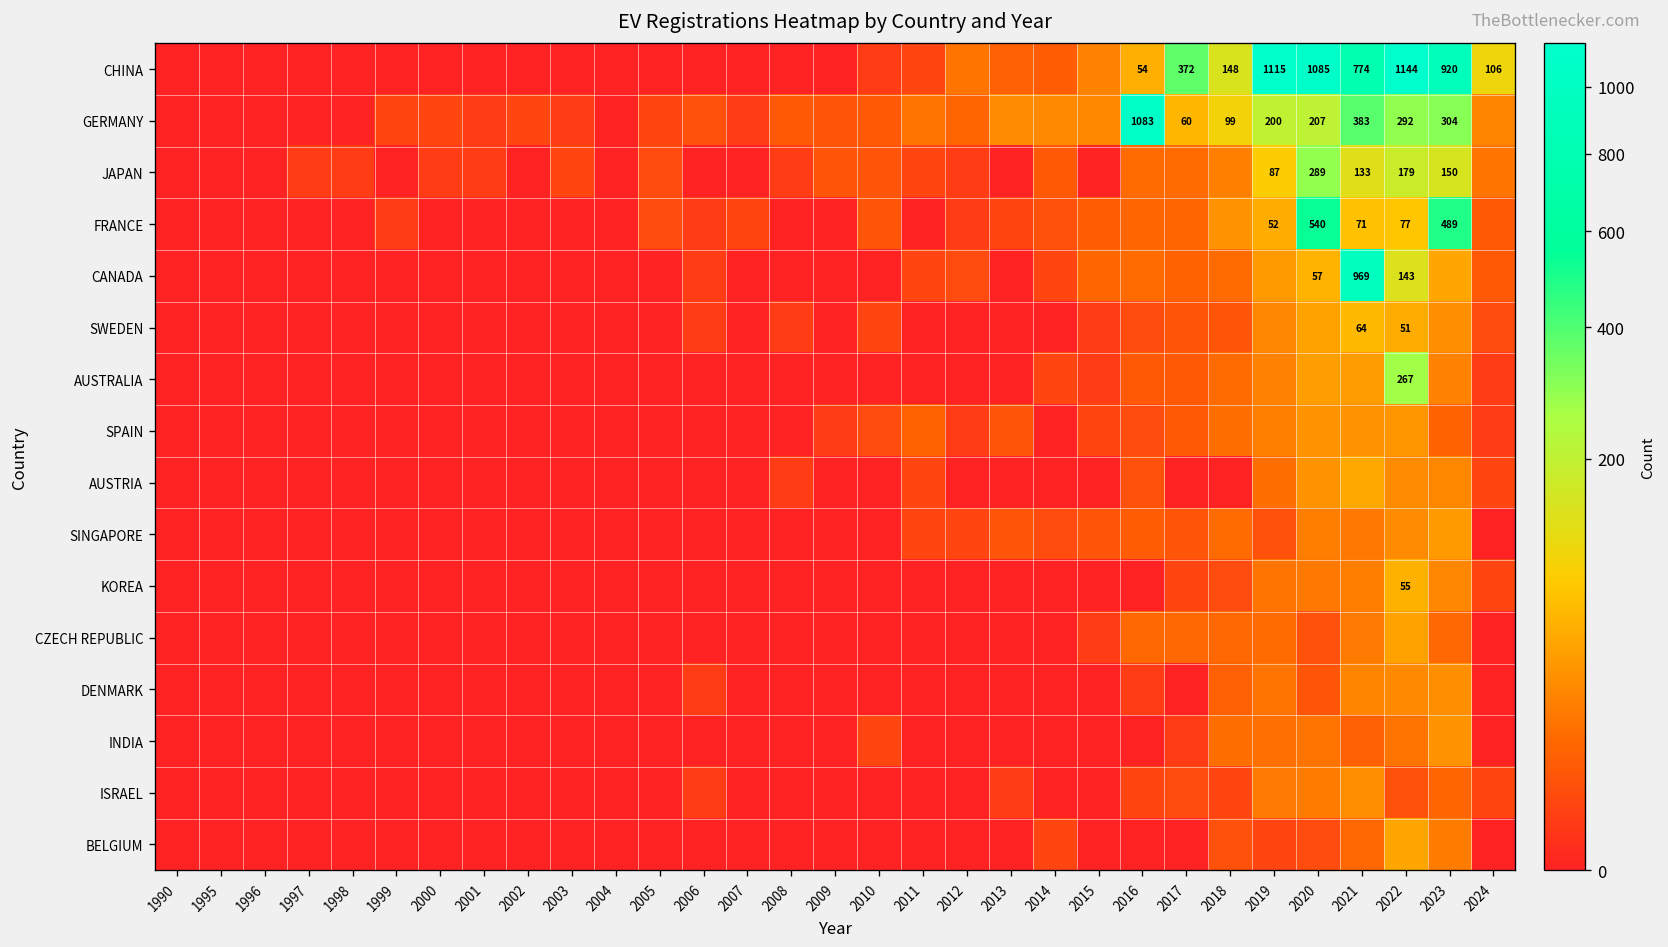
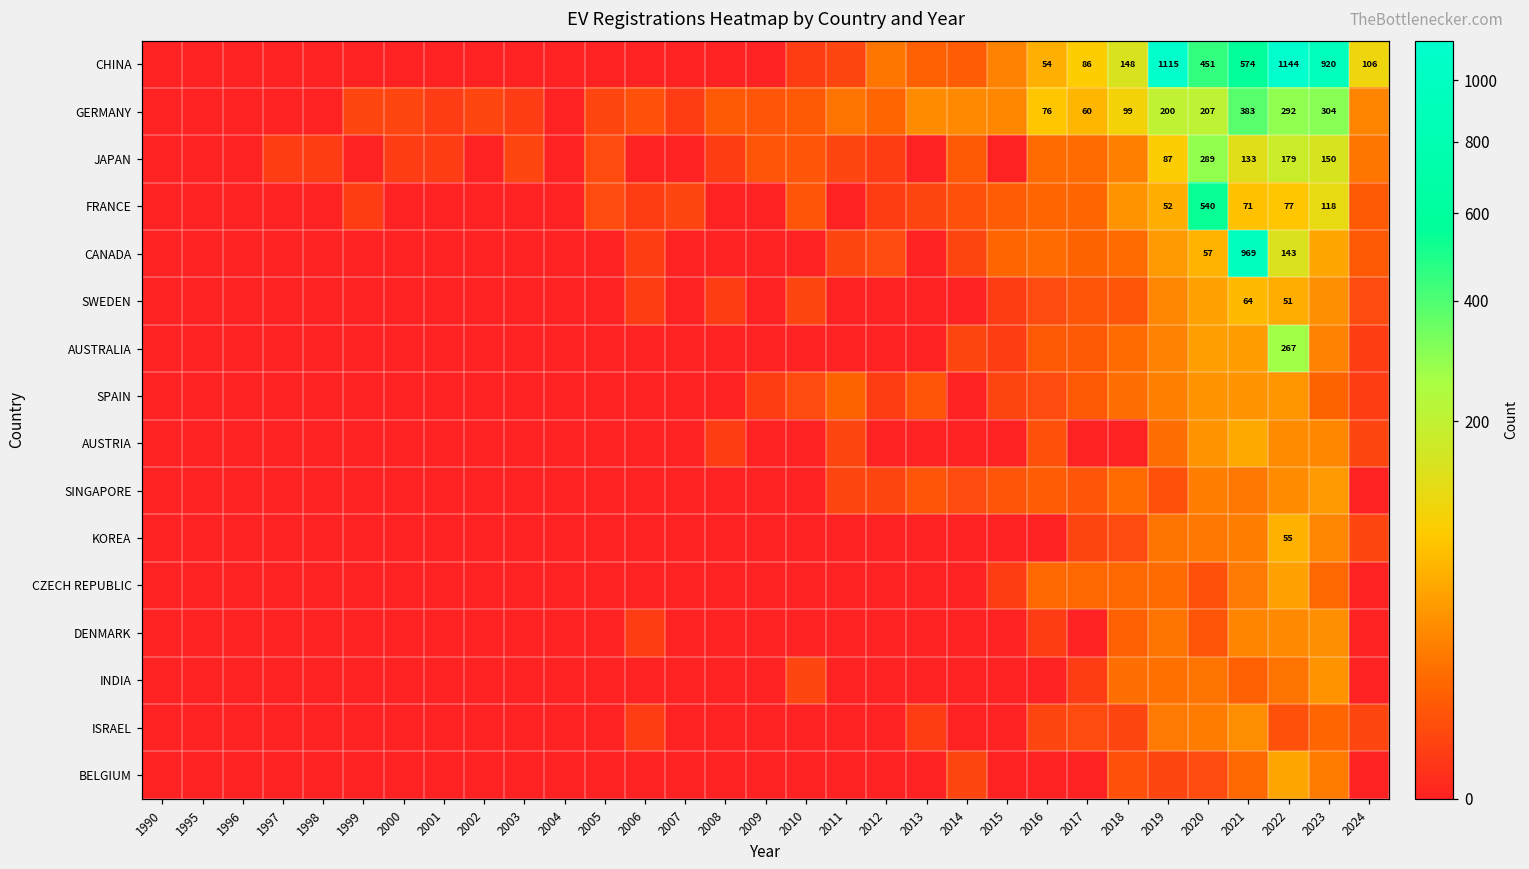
  {
    "CHINA": {
      "2016": 54,
-     "2017": 372,
+     "2017": 86,
      "2018": 148,
      "2019": 1115,
-     "2020": 1085,
-     "2021": 774,
+     "2020": 451,
+     "2021": 574,
      "2022": 1144,
      "2023": 920,
      "2024": 106
    },
    "GERMANY": {
-     "2016": 1083,
+     "2016": 76,
      "2017": 60,
      "2018": 99,
      "2019": 200,
      "2020": 207,
      "2021": 383,
      "2022": 292,
      "2023": 304
    },
    "JAPAN": {
      "2019": 87,
      "2020": 289,
      "2021": 133,
      "2022": 179,
      "2023": 150
    },
    "FRANCE": {
      "2019": 52,
      "2020": 540,
      "2021": 71,
      "2022": 77,
-     "2023": 489
+     "2023": 118
    },
    "CANADA": {
      "2020": 57,
      "2021": 969,
      "2022": 143
    },
    "SWEDEN": {
      "2021": 64,
      "2022": 51
    },
    "AUSTRALIA": {
      "2022": 267
    },
    "KOREA": {
      "2022": 55
    }
  }
